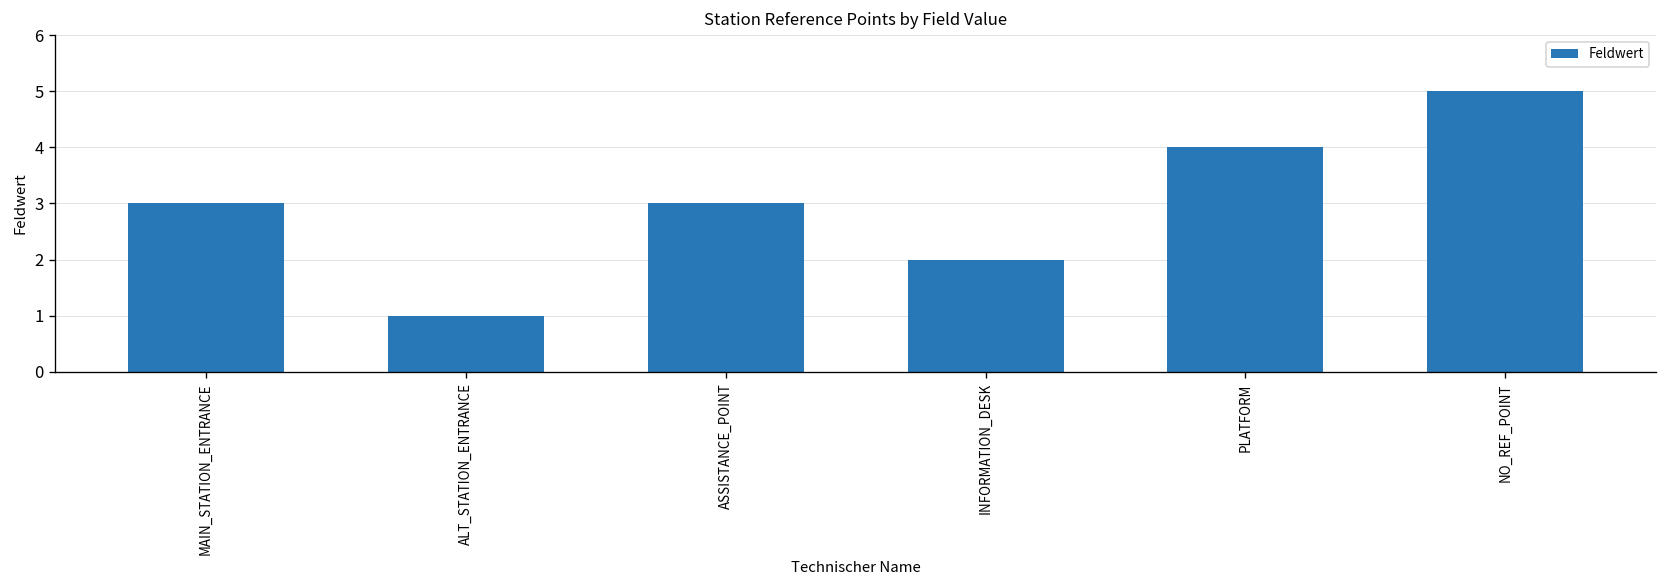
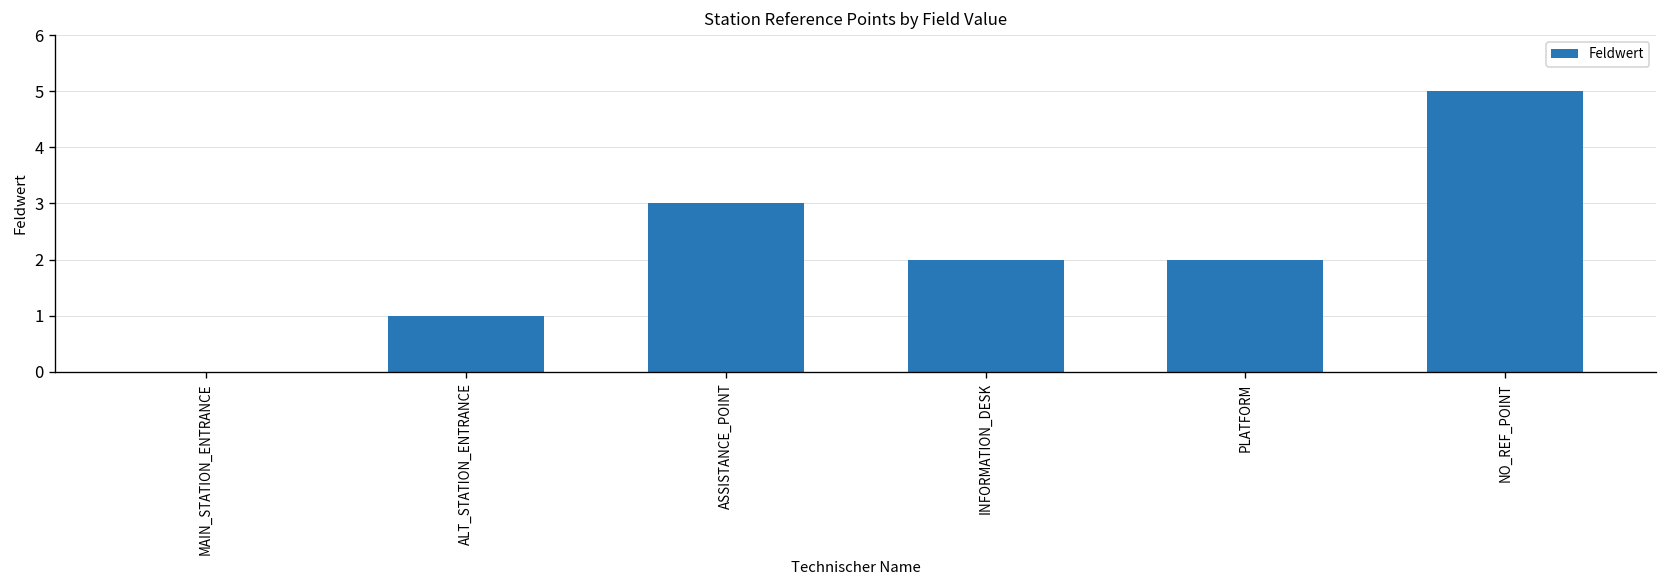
  {
-   "MAIN_STATION_ENTRANCE": 3,
+   "MAIN_STATION_ENTRANCE": 0,
    "ALT_STATION_ENTRANCE": 1,
    "ASSISTANCE_POINT": 3,
    "INFORMATION_DESK": 2,
-   "PLATFORM": 4,
+   "PLATFORM": 2,
    "NO_REF_POINT": 5
  }
